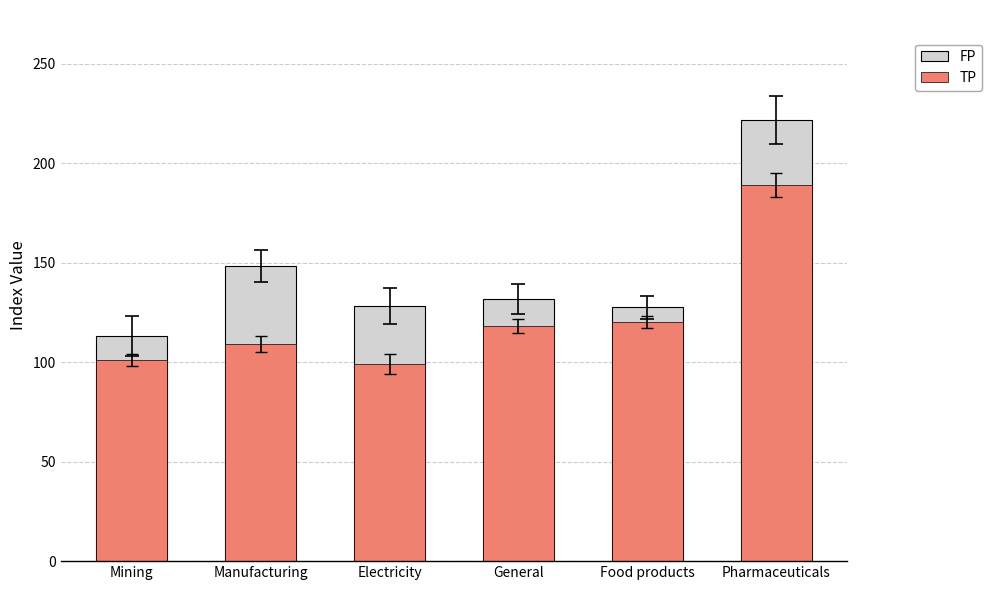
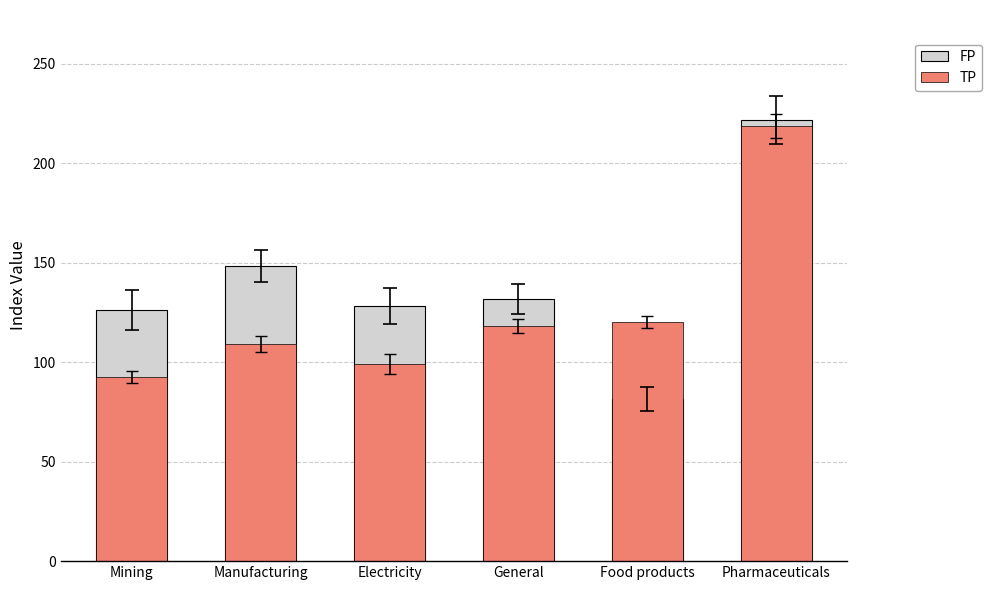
  {
    "FP": {
-     "Mining": 113,
+     "Mining": 126,
      "Manufacturing": 149,
      "Electricity": 128,
      "General": 132,
-     "Food products": 128,
+     "Food products": 82,
      "Pharmaceuticals": 222
    },
    "TP": {
-     "Mining": 101,
-     "Pharmaceuticals": 189
+     "Mining": 92,
+     "Pharmaceuticals": 219
    }
  }
